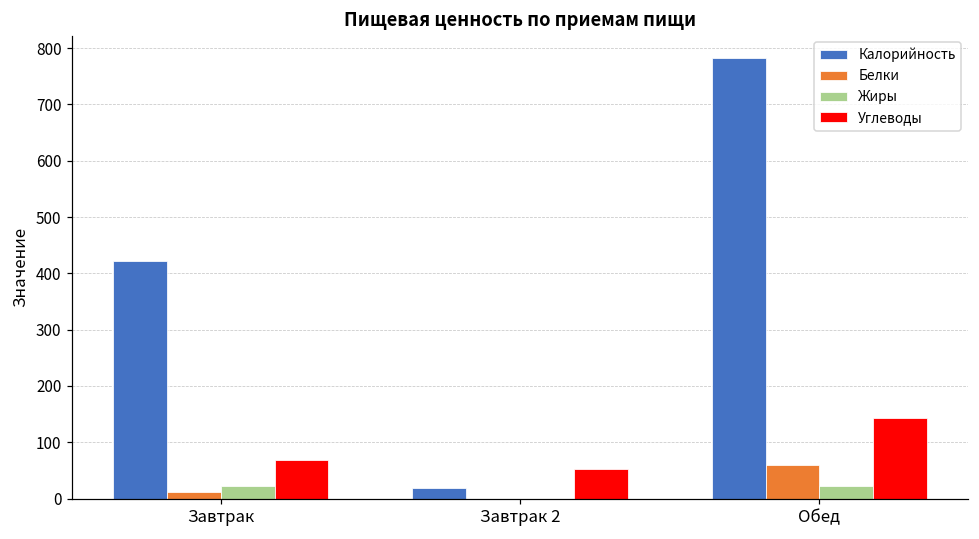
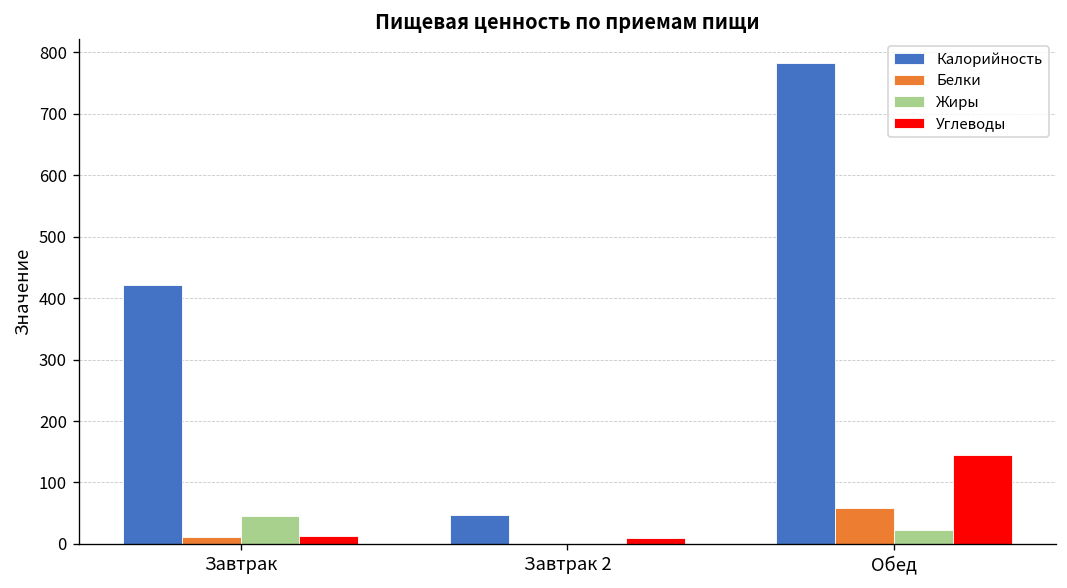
  {
    "Калорийность": {
      "Завтрак": 420,
-     "Завтрак 2": 20,
+     "Завтрак 2": 50,
      "Обед": 780
    },
    "Белки": {
      "Завтрак": 10,
      "Завтрак 2": 0,
      "Обед": 60
    },
    "Жиры": {
-     "Завтрак": 20,
+     "Завтрак": 50,
      "Завтрак 2": 0,
      "Обед": 20
    },
    "Углеводы": {
-     "Завтрак": 70,
-     "Завтрак 2": 50,
+     "Завтрак": 10,
+     "Завтрак 2": 10,
      "Обед": 140
    }
  }
